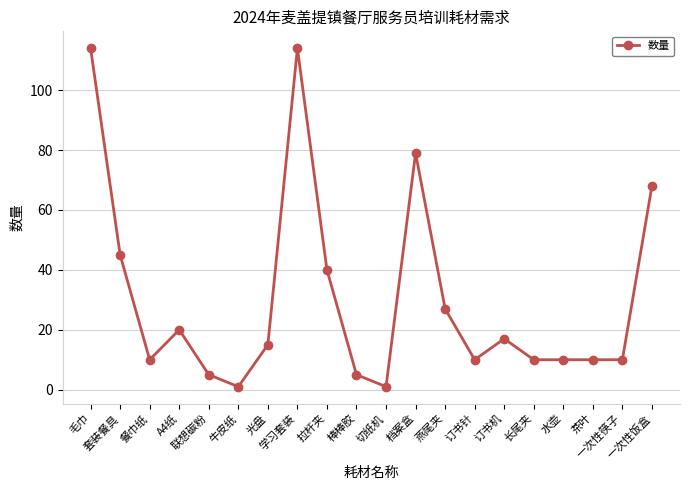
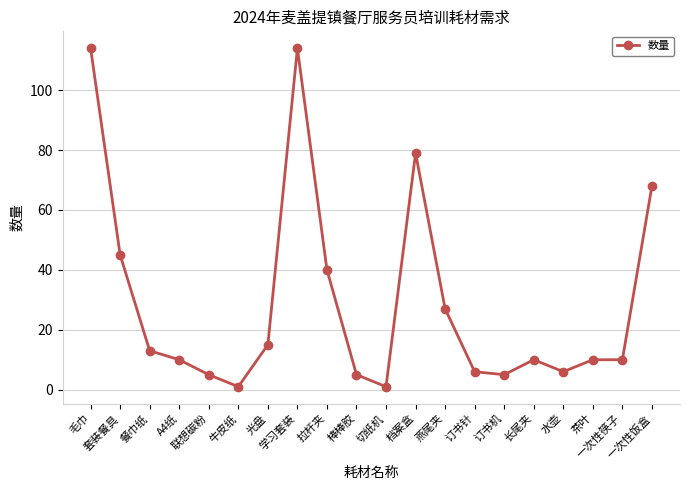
  {
    "毛巾": 114,
    "套装餐具": 45,
-   "餐巾纸": 10,
-   "A4纸": 20,
+   "餐巾纸": 13,
+   "A4纸": 10,
    "联想碳粉": 5,
    "牛皮纸": 1,
    "光盘": 15,
    "学习套装": 114,
    "拉杆夹": 40,
    "棒棒胶": 5,
    "切纸机": 1,
    "档案盒": 79,
    "燕尾夹": 27,
-   "订书针": 10,
-   "订书机": 17,
+   "订书针": 6,
+   "订书机": 5,
    "长尾夹": 10,
-   "水壶": 10,
+   "水壶": 6,
    "茶叶": 10,
    "一次性筷子": 10,
    "一次性饭盒": 68
  }
